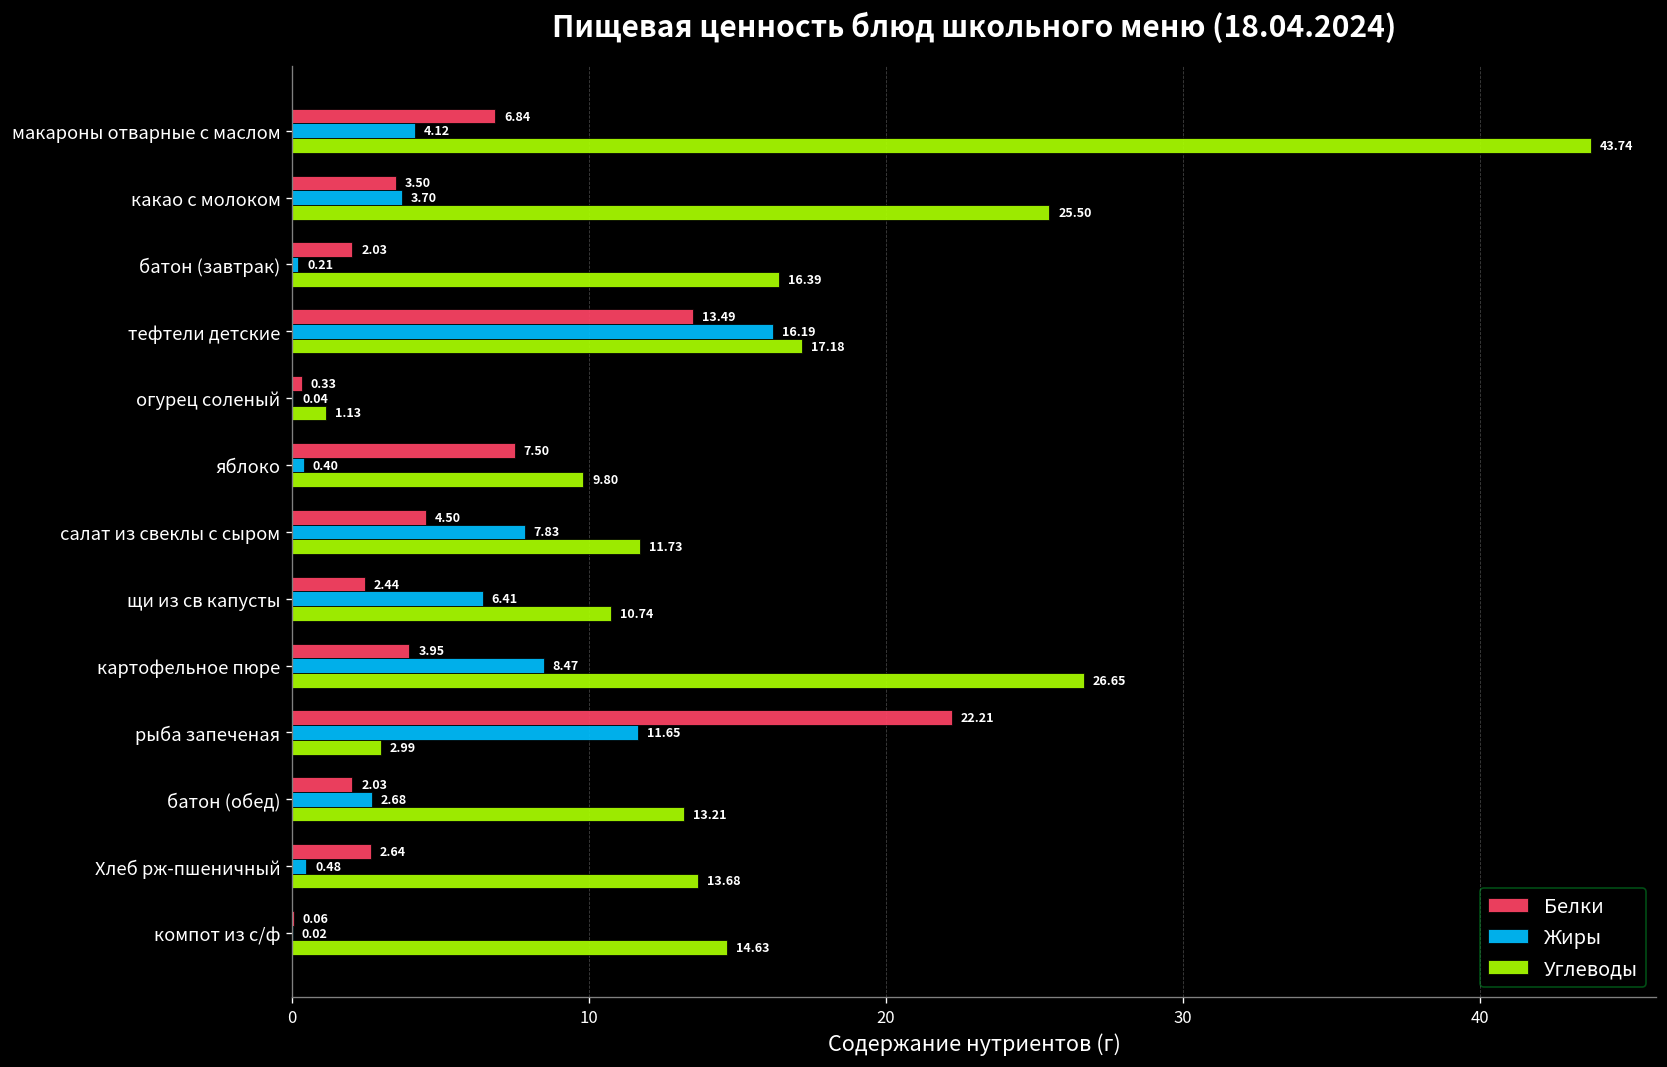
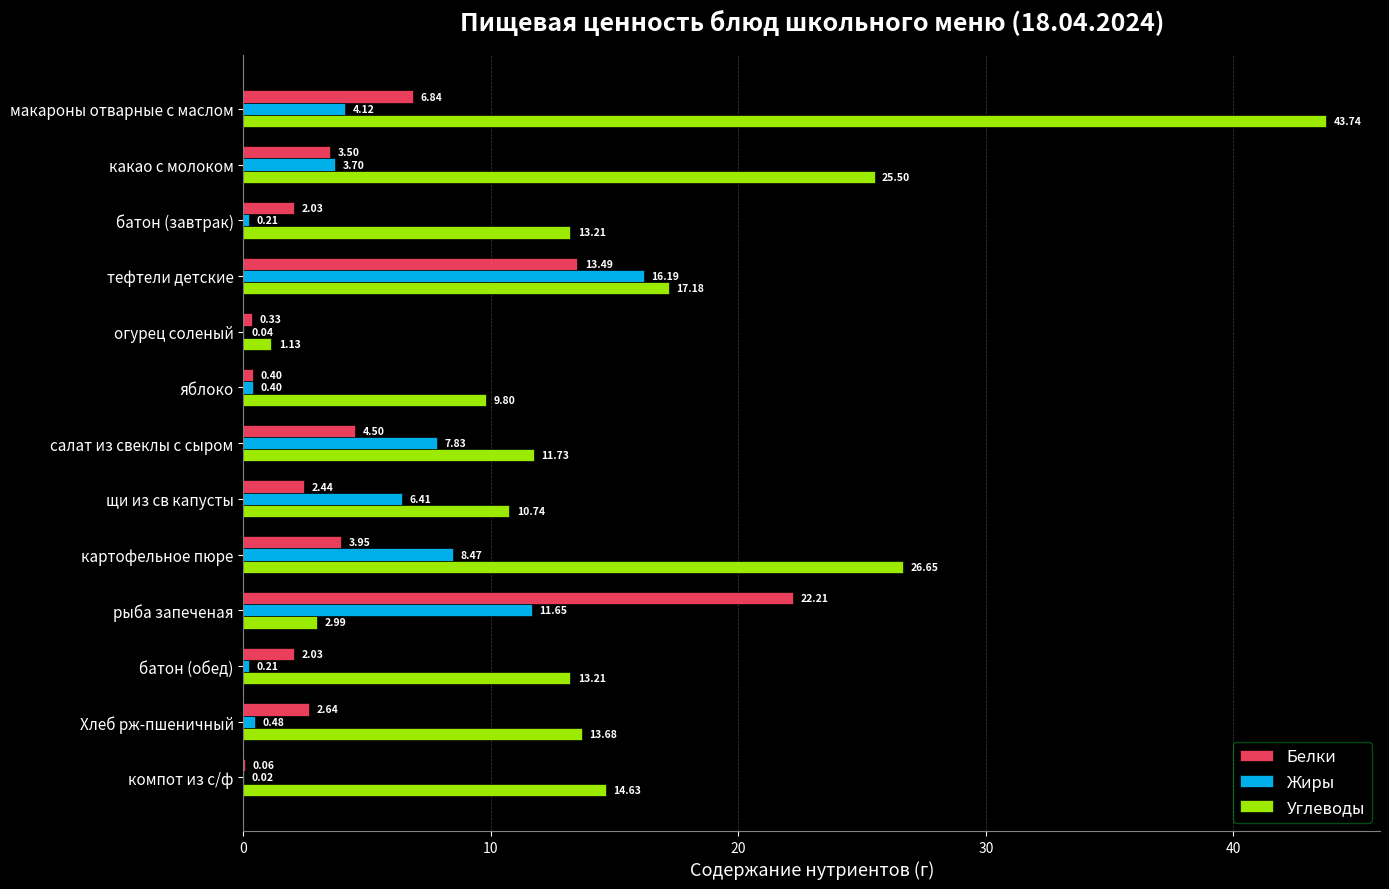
  {
    "Белки": {
      "макароны отварные с маслом": 6.84,
      "какао с молоком": 3.50,
      "батон (завтрак)": 2.03,
      "тефтели детские": 13.49,
      "огурец соленый": 0.33,
-     "яблоко": 7.50,
+     "яблоко": 0.40,
      "салат из свеклы с сыром": 4.50,
      "щи из св капусты": 2.44,
      "картофельное пюре": 3.95,
      "рыба запеченая": 22.21,
      "батон (обед)": 2.03,
      "Хлеб рж-пшеничный": 2.64,
      "компот из с/ф": 0.06
    },
    "Жиры": {
      "макароны отварные с маслом": 4.12,
      "какао с молоком": 3.70,
      "батон (завтрак)": 0.21,
      "тефтели детские": 16.19,
      "огурец соленый": 0.04,
      "яблоко": 0.40,
      "салат из свеклы с сыром": 7.83,
      "щи из св капусты": 6.41,
      "картофельное пюре": 8.47,
      "рыба запеченая": 11.65,
-     "батон (обед)": 2.68,
+     "батон (обед)": 0.21,
      "Хлеб рж-пшеничный": 0.48,
      "компот из с/ф": 0.02
    },
    "Углеводы": {
      "макароны отварные с маслом": 43.74,
      "какао с молоком": 25.50,
-     "батон (завтрак)": 16.39,
+     "батон (завтрак)": 13.21,
      "тефтели детские": 17.18,
      "огурец соленый": 1.13,
      "яблоко": 9.80,
      "салат из свеклы с сыром": 11.73,
      "щи из св капусты": 10.74,
      "картофельное пюре": 26.65,
      "рыба запеченая": 2.99,
      "батон (обед)": 13.21,
      "Хлеб рж-пшеничный": 13.68,
      "компот из с/ф": 14.63
    }
  }
